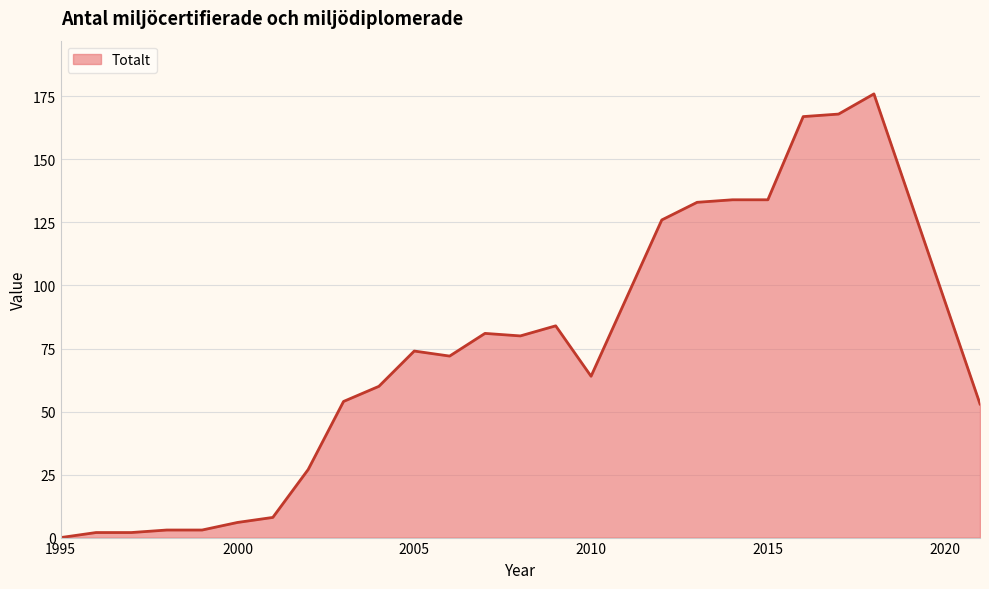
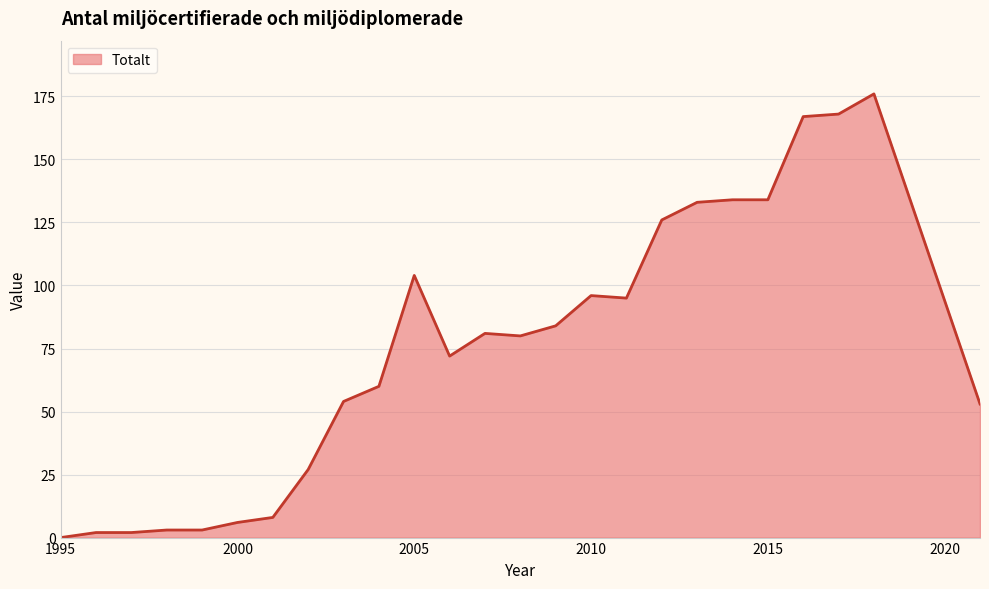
  {
    "1995": 0,
    "2000": 6,
-   "2005": 74,
-   "2010": 64,
+   "2005": 104,
+   "2010": 96,
    "2015": 134
  }
